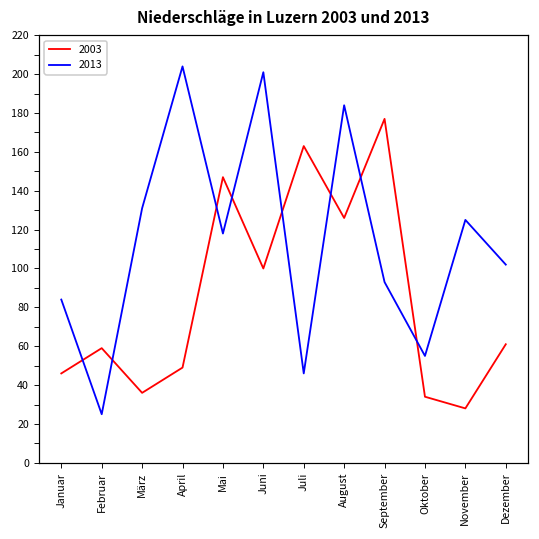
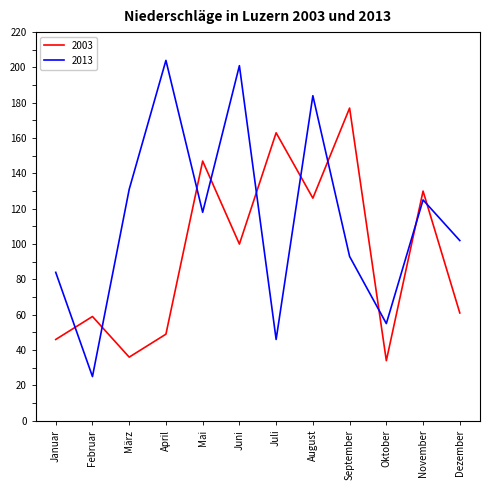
  {
    "2003": {
      "Januar": 46,
      "Februar": 59,
      "März": 36,
      "April": 49,
      "Mai": 147,
      "Juni": 100,
      "Juli": 163,
      "August": 126,
      "September": 177,
      "Oktober": 34,
-     "November": 28,
+     "November": 130,
      "Dezember": 61
    },
    "2013": {
      "Januar": 84,
      "Februar": 25,
      "März": 131,
      "April": 204,
      "Mai": 118,
      "Juni": 201,
      "Juli": 46,
      "August": 184,
      "September": 93,
      "Oktober": 55,
      "November": 125,
      "Dezember": 102
    }
  }
